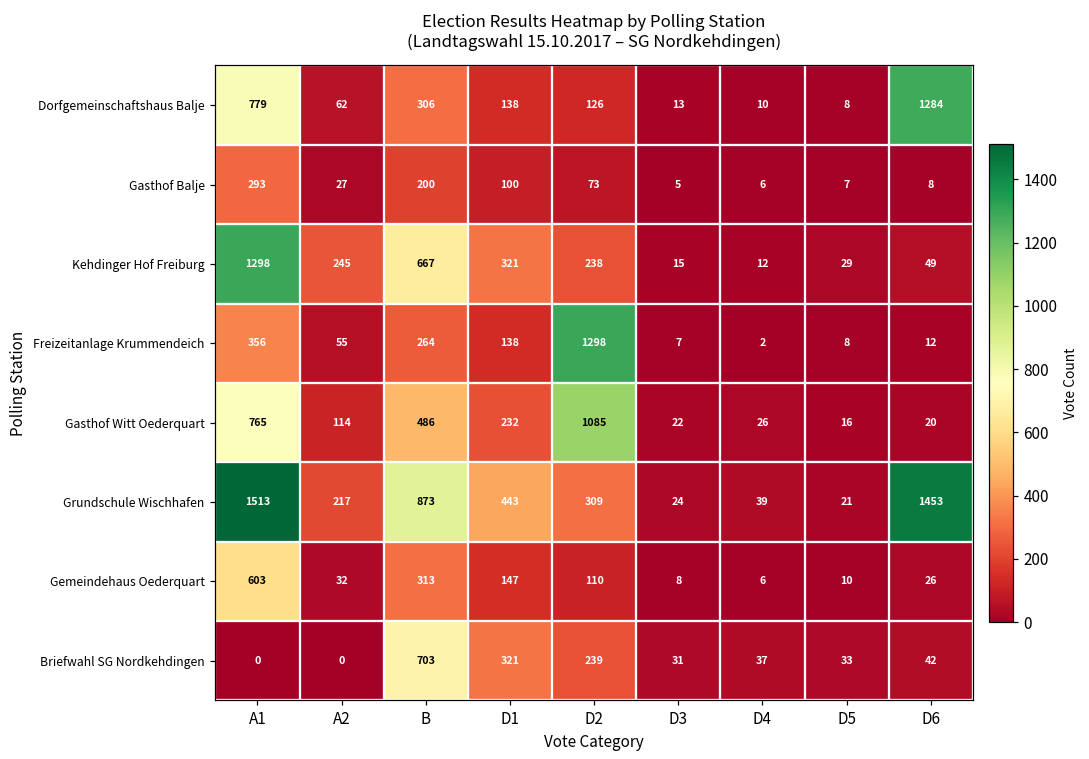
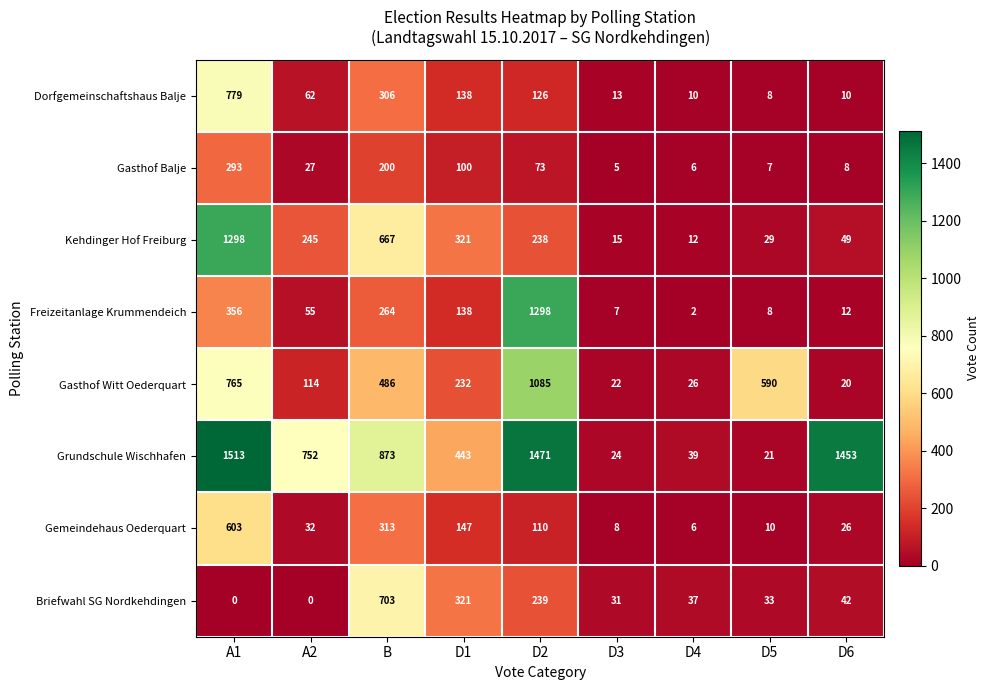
  {
    "Dorfgemeinschaftshaus Balje": {
      "A1": 779,
      "A2": 62,
      "B": 306,
      "D1": 138,
      "D2": 126,
      "D3": 13,
      "D4": 10,
      "D5": 8,
-     "D6": 1284
+     "D6": 10
    },
    "Gasthof Balje": {
      "A1": 293,
      "A2": 27,
      "B": 200,
      "D1": 100,
      "D2": 73,
      "D3": 5,
      "D4": 6,
      "D5": 7,
      "D6": 8
    },
    "Kehdinger Hof Freiburg": {
      "A1": 1298,
      "A2": 245,
      "B": 667,
      "D1": 321,
      "D2": 238,
      "D3": 15,
      "D4": 12,
      "D5": 29,
      "D6": 49
    },
    "Freizeitanlage Krummendeich": {
      "A1": 356,
      "A2": 55,
      "B": 264,
      "D1": 138,
      "D2": 1298,
      "D3": 7,
      "D4": 2,
      "D5": 8,
      "D6": 12
    },
    "Gasthof Witt Oederquart": {
      "A1": 765,
      "A2": 114,
      "B": 486,
      "D1": 232,
      "D2": 1085,
      "D3": 22,
      "D4": 26,
-     "D5": 16,
+     "D5": 590,
      "D6": 20
    },
    "Grundschule Wischhafen": {
      "A1": 1513,
-     "A2": 217,
+     "A2": 752,
      "B": 873,
      "D1": 443,
-     "D2": 309,
+     "D2": 1471,
      "D3": 24,
      "D4": 39,
      "D5": 21,
      "D6": 1453
    },
    "Gemeindehaus Oederquart": {
      "A1": 603,
      "A2": 32,
      "B": 313,
      "D1": 147,
      "D2": 110,
      "D3": 8,
      "D4": 6,
      "D5": 10,
      "D6": 26
    },
    "Briefwahl SG Nordkehdingen": {
      "A1": 0,
      "A2": 0,
      "B": 703,
      "D1": 321,
      "D2": 239,
      "D3": 31,
      "D4": 37,
      "D5": 33,
      "D6": 42
    }
  }
